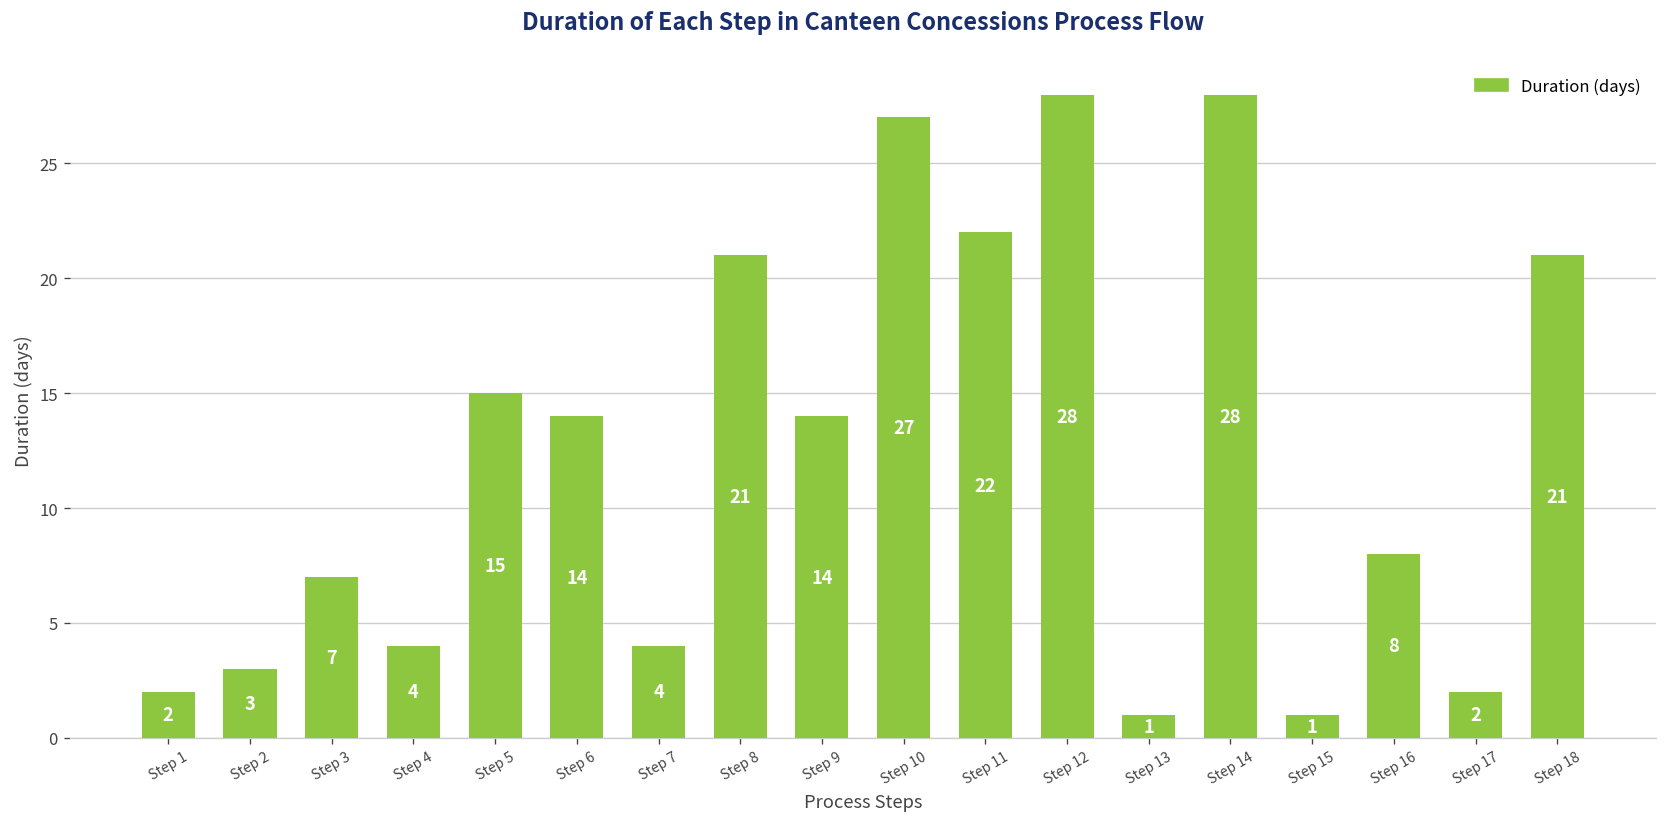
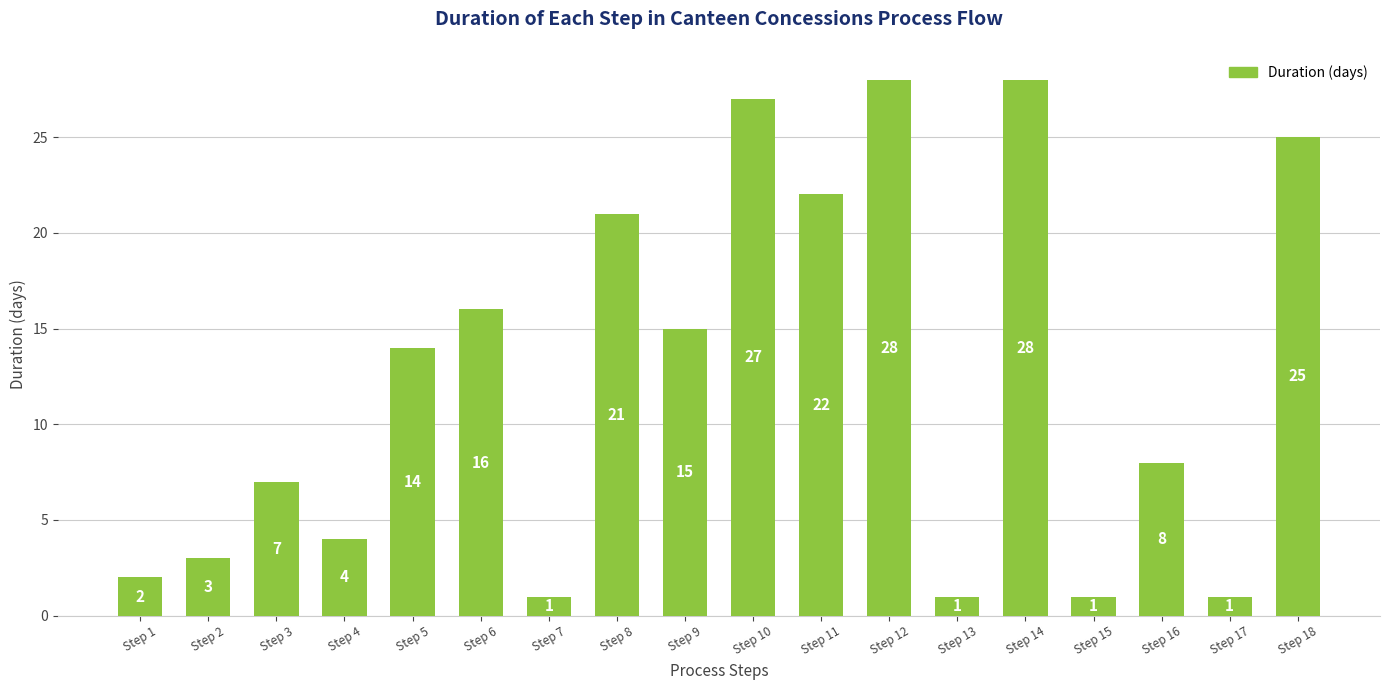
  {
    "Step 1": 2,
    "Step 2": 3,
    "Step 3": 7,
    "Step 4": 4,
-   "Step 5": 15,
-   "Step 6": 14,
-   "Step 7": 4,
+   "Step 5": 14,
+   "Step 6": 16,
+   "Step 7": 1,
    "Step 8": 21,
-   "Step 9": 14,
+   "Step 9": 15,
    "Step 10": 27,
    "Step 11": 22,
    "Step 12": 28,
    "Step 13": 1,
    "Step 14": 28,
    "Step 15": 1,
    "Step 16": 8,
-   "Step 17": 2,
-   "Step 18": 21
+   "Step 17": 1,
+   "Step 18": 25
  }
